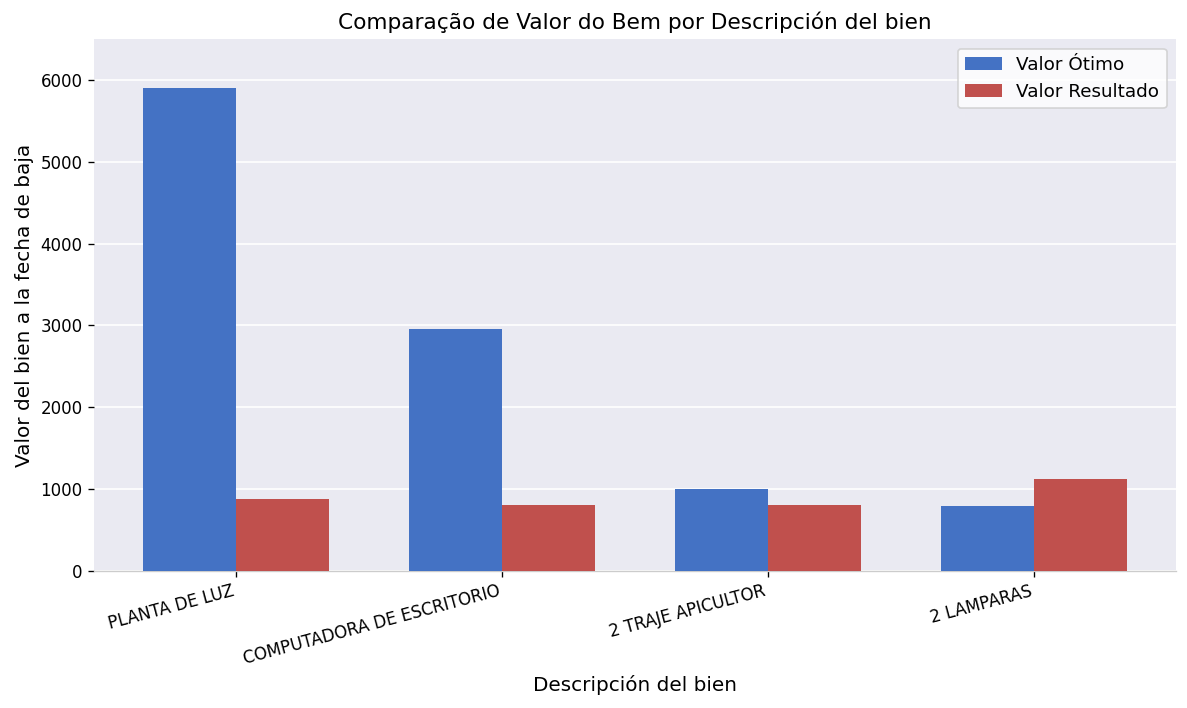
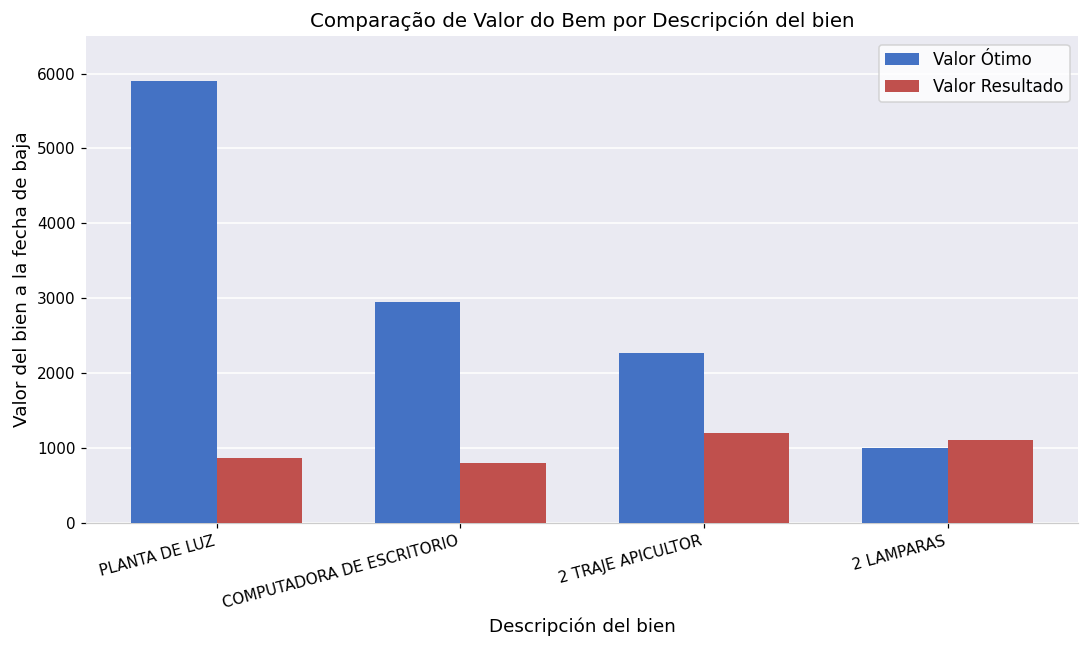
  {
    "Valor Ótimo": {
      "PLANTA DE LUZ": 5900,
      "COMPUTADORA DE ESCRITORIO": 3000,
-     "2 TRAJE APICULTOR": 1000,
-     "2 LAMPARAS": 800
+     "2 TRAJE APICULTOR": 2300,
+     "2 LAMPARAS": 1000
    },
    "Valor Resultado": {
      "PLANTA DE LUZ": 900,
      "COMPUTADORA DE ESCRITORIO": 800,
-     "2 TRAJE APICULTOR": 800,
+     "2 TRAJE APICULTOR": 1200,
      "2 LAMPARAS": 1100
    }
  }
